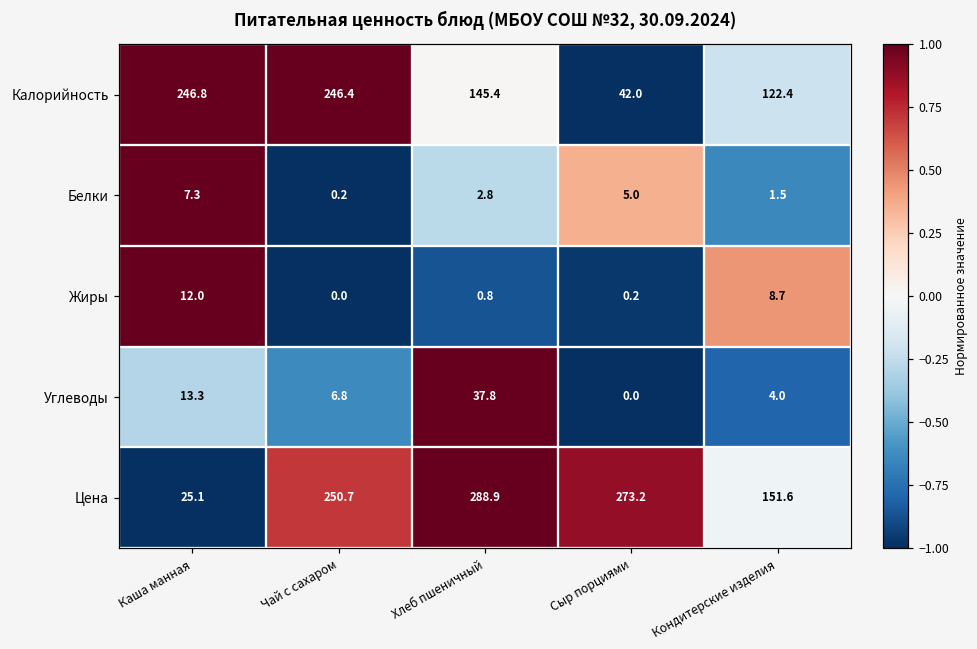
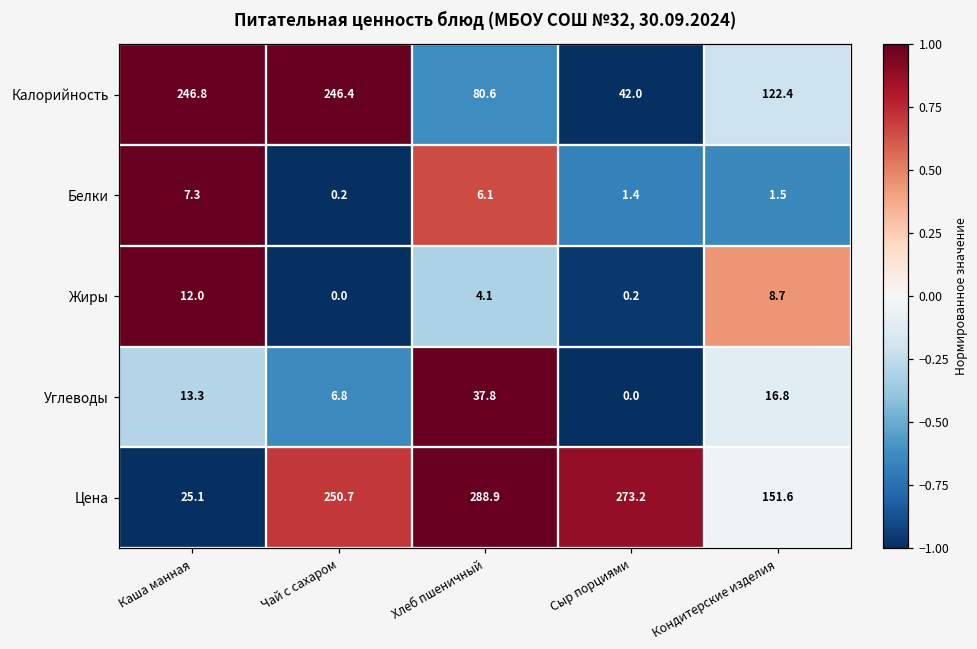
  {
    "Калорийность": {
      "Каша манная": 246.8,
      "Чай с сахаром": 246.4,
-     "Хлеб пшеничный": 145.4,
+     "Хлеб пшеничный": 80.6,
      "Сыр порциями": 42.0,
      "Кондитерские изделия": 122.4
    },
    "Белки": {
      "Каша манная": 7.3,
      "Чай с сахаром": 0.2,
-     "Хлеб пшеничный": 2.8,
-     "Сыр порциями": 5.0,
+     "Хлеб пшеничный": 6.1,
+     "Сыр порциями": 1.4,
      "Кондитерские изделия": 1.5
    },
    "Жиры": {
      "Каша манная": 12.0,
      "Чай с сахаром": 0.0,
-     "Хлеб пшеничный": 0.8,
+     "Хлеб пшеничный": 4.1,
      "Сыр порциями": 0.2,
      "Кондитерские изделия": 8.7
    },
    "Углеводы": {
      "Каша манная": 13.3,
      "Чай с сахаром": 6.8,
      "Хлеб пшеничный": 37.8,
      "Сыр порциями": 0.0,
-     "Кондитерские изделия": 4.0
+     "Кондитерские изделия": 16.8
    },
    "Цена": {
      "Каша манная": 25.1,
      "Чай с сахаром": 250.7,
      "Хлеб пшеничный": 288.9,
      "Сыр порциями": 273.2,
      "Кондитерские изделия": 151.6
    }
  }
